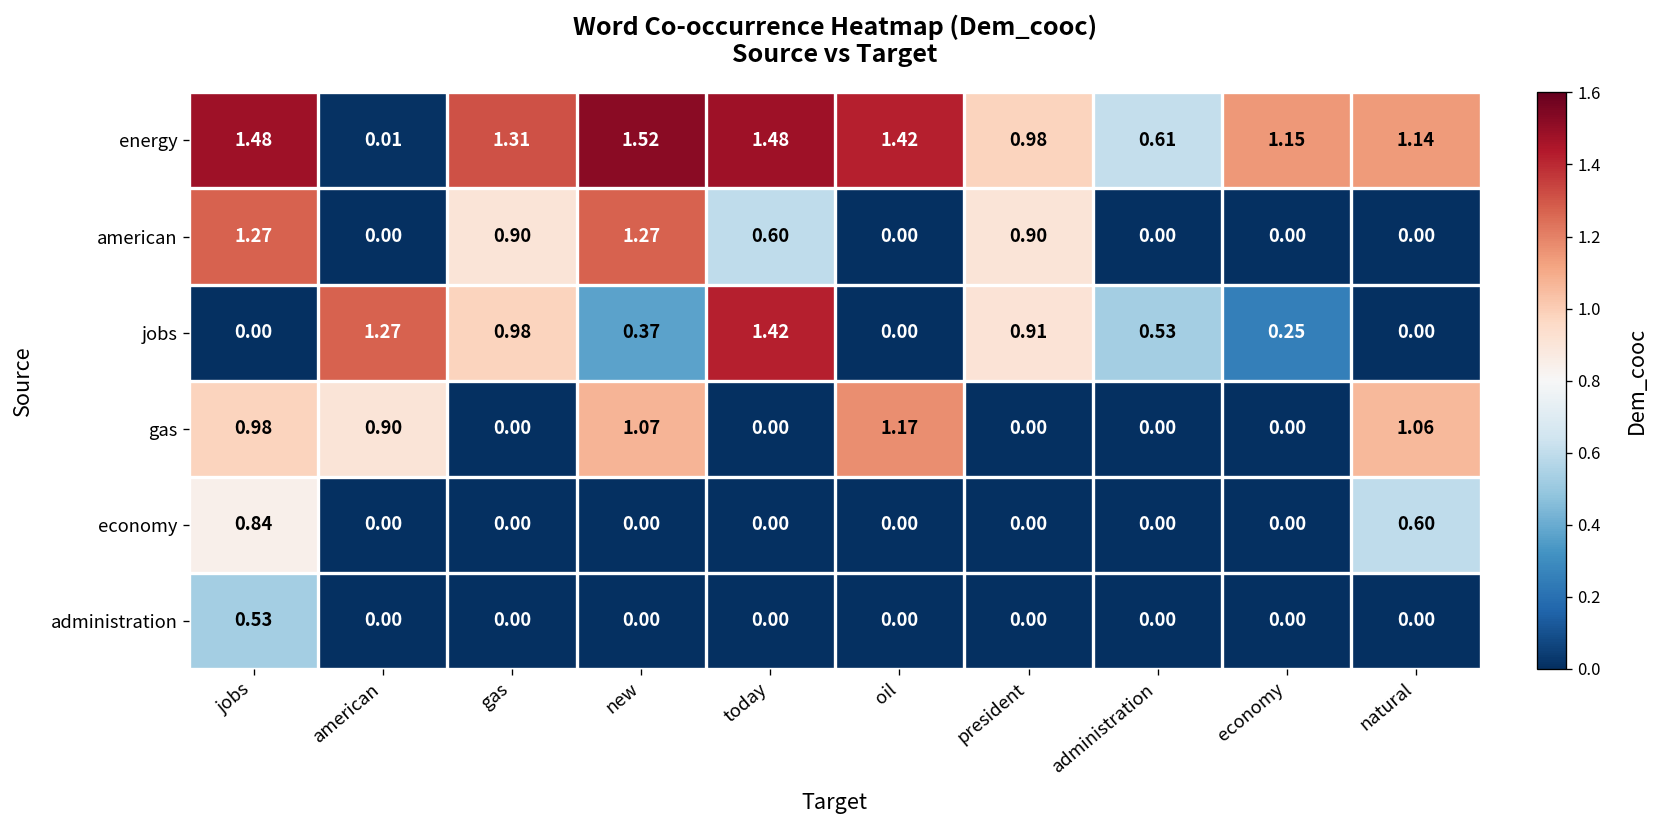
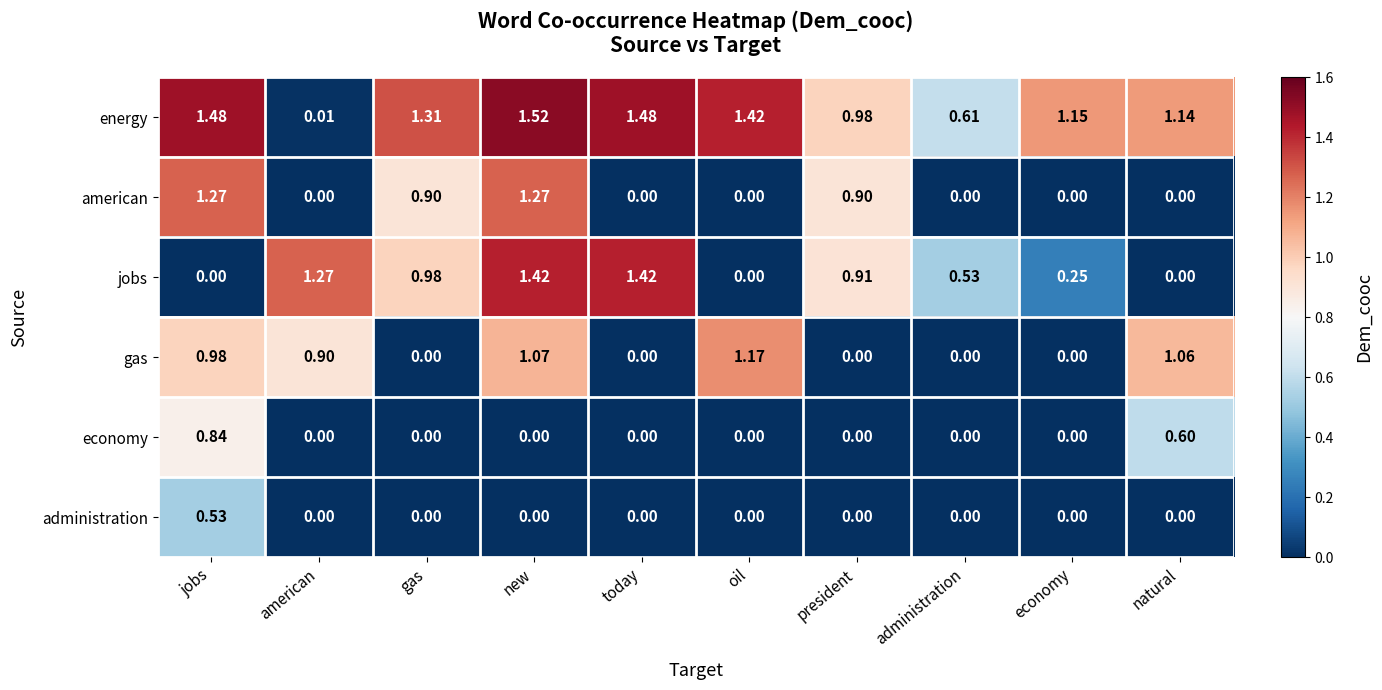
  {
    "energy": {
      "jobs": 1.48,
      "american": 0.01,
      "gas": 1.31,
      "new": 1.52,
      "today": 1.48,
      "oil": 1.42,
      "president": 0.98,
      "administration": 0.61,
      "economy": 1.15,
      "natural": 1.14
    },
    "american": {
      "jobs": 1.27,
      "american": 0.00,
      "gas": 0.90,
      "new": 1.27,
-     "today": 0.60,
+     "today": 0.00,
      "oil": 0.00,
      "president": 0.90,
      "administration": 0.00,
      "economy": 0.00,
      "natural": 0.00
    },
    "jobs": {
      "jobs": 0.00,
      "american": 1.27,
      "gas": 0.98,
-     "new": 0.37,
+     "new": 1.42,
      "today": 1.42,
      "oil": 0.00,
      "president": 0.91,
      "administration": 0.53,
      "economy": 0.25,
      "natural": 0.00
    },
    "gas": {
      "jobs": 0.98,
      "american": 0.90,
      "gas": 0.00,
      "new": 1.07,
      "today": 0.00,
      "oil": 1.17,
      "president": 0.00,
      "administration": 0.00,
      "economy": 0.00,
      "natural": 1.06
    },
    "economy": {
      "jobs": 0.84,
      "american": 0.00,
      "gas": 0.00,
      "new": 0.00,
      "today": 0.00,
      "oil": 0.00,
      "president": 0.00,
      "administration": 0.00,
      "economy": 0.00,
      "natural": 0.60
    },
    "administration": {
      "jobs": 0.53,
      "american": 0.00,
      "gas": 0.00,
      "new": 0.00,
      "today": 0.00,
      "oil": 0.00,
      "president": 0.00,
      "administration": 0.00,
      "economy": 0.00,
      "natural": 0.00
    }
  }
